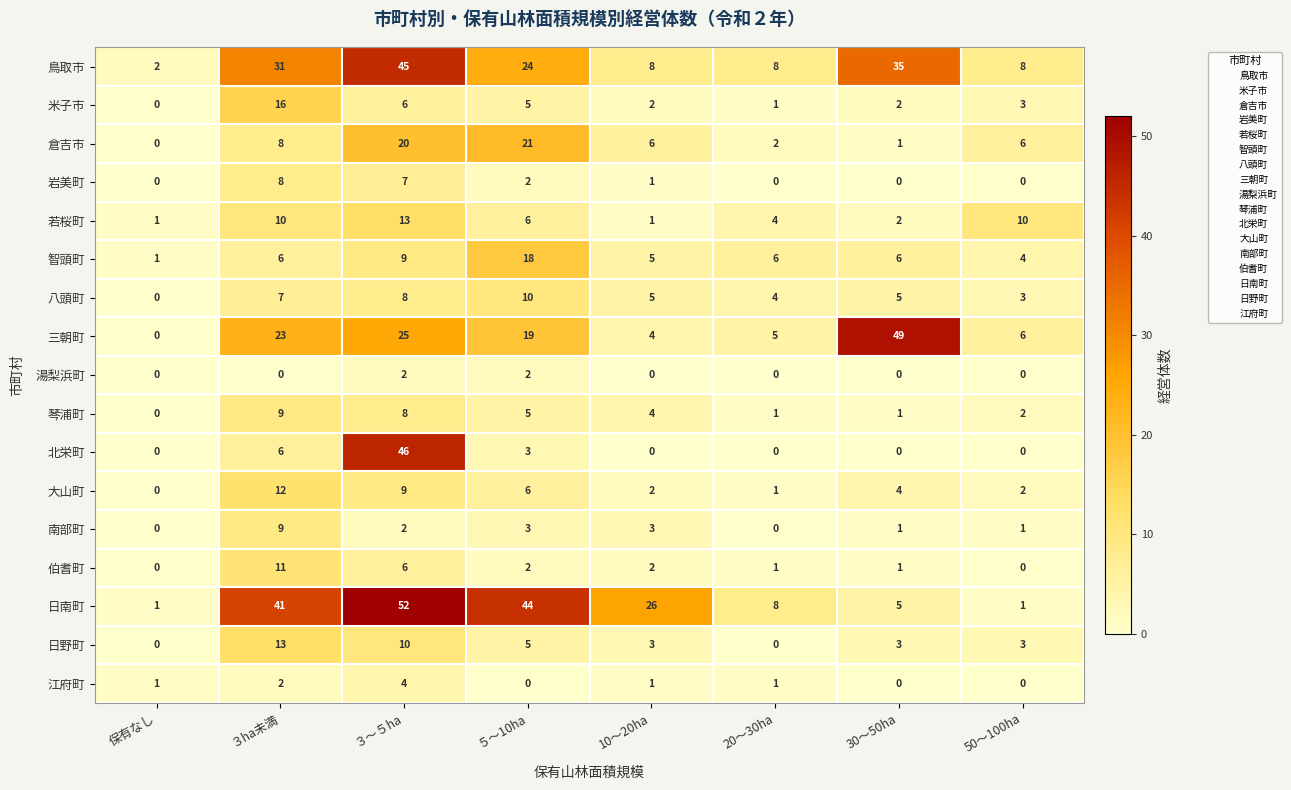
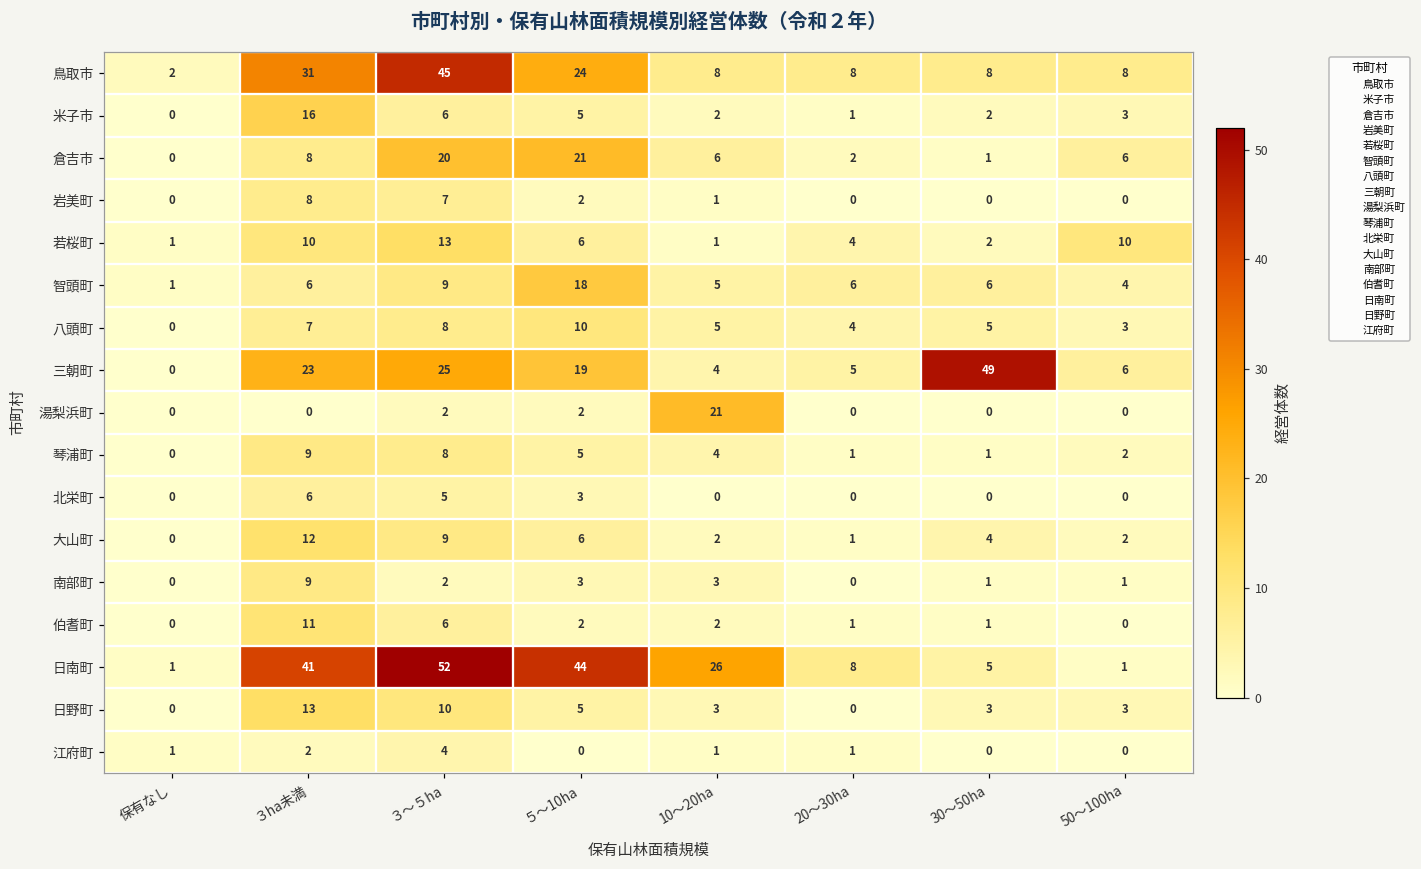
  {
    "鳥取市": {
      "保有なし": 2,
      "３ha未満": 31,
      "３～５ha": 45,
      "５～10ha": 24,
      "10～20ha": 8,
      "20～30ha": 8,
-     "30～50ha": 35,
+     "30～50ha": 8,
      "50～100ha": 8
    },
    "米子市": {
      "保有なし": 0,
      "３ha未満": 16,
      "３～５ha": 6,
      "５～10ha": 5,
      "10～20ha": 2,
      "20～30ha": 1,
      "30～50ha": 2,
      "50～100ha": 3
    },
    "倉吉市": {
      "保有なし": 0,
      "３ha未満": 8,
      "３～５ha": 20,
      "５～10ha": 21,
      "10～20ha": 6,
      "20～30ha": 2,
      "30～50ha": 1,
      "50～100ha": 6
    },
    "岩美町": {
      "保有なし": 0,
      "３ha未満": 8,
      "３～５ha": 7,
      "５～10ha": 2,
      "10～20ha": 1,
      "20～30ha": 0,
      "30～50ha": 0,
      "50～100ha": 0
    },
    "若桜町": {
      "保有なし": 1,
      "３ha未満": 10,
      "３～５ha": 13,
      "５～10ha": 6,
      "10～20ha": 1,
      "20～30ha": 4,
      "30～50ha": 2,
      "50～100ha": 10
    },
    "智頭町": {
      "保有なし": 1,
      "３ha未満": 6,
      "３～５ha": 9,
      "５～10ha": 18,
      "10～20ha": 5,
      "20～30ha": 6,
      "30～50ha": 6,
      "50～100ha": 4
    },
    "八頭町": {
      "保有なし": 0,
      "３ha未満": 7,
      "３～５ha": 8,
      "５～10ha": 10,
      "10～20ha": 5,
      "20～30ha": 4,
      "30～50ha": 5,
      "50～100ha": 3
    },
    "三朝町": {
      "保有なし": 0,
      "３ha未満": 23,
      "３～５ha": 25,
      "５～10ha": 19,
      "10～20ha": 4,
      "20～30ha": 5,
      "30～50ha": 49,
      "50～100ha": 6
    },
    "湯梨浜町": {
      "保有なし": 0,
      "３ha未満": 0,
      "３～５ha": 2,
      "５～10ha": 2,
-     "10～20ha": 0,
+     "10～20ha": 21,
      "20～30ha": 0,
      "30～50ha": 0,
      "50～100ha": 0
    },
    "琴浦町": {
      "保有なし": 0,
      "３ha未満": 9,
      "３～５ha": 8,
      "５～10ha": 5,
      "10～20ha": 4,
      "20～30ha": 1,
      "30～50ha": 1,
      "50～100ha": 2
    },
    "北栄町": {
      "保有なし": 0,
      "３ha未満": 6,
-     "３～５ha": 46,
+     "３～５ha": 5,
      "５～10ha": 3,
      "10～20ha": 0,
      "20～30ha": 0,
      "30～50ha": 0,
      "50～100ha": 0
    },
    "大山町": {
      "保有なし": 0,
      "３ha未満": 12,
      "３～５ha": 9,
      "５～10ha": 6,
      "10～20ha": 2,
      "20～30ha": 1,
      "30～50ha": 4,
      "50～100ha": 2
    },
    "南部町": {
      "保有なし": 0,
      "３ha未満": 9,
      "３～５ha": 2,
      "５～10ha": 3,
      "10～20ha": 3,
      "20～30ha": 0,
      "30～50ha": 1,
      "50～100ha": 1
    },
    "伯耆町": {
      "保有なし": 0,
      "３ha未満": 11,
      "３～５ha": 6,
      "５～10ha": 2,
      "10～20ha": 2,
      "20～30ha": 1,
      "30～50ha": 1,
      "50～100ha": 0
    },
    "日南町": {
      "保有なし": 1,
      "３ha未満": 41,
      "３～５ha": 52,
      "５～10ha": 44,
      "10～20ha": 26,
      "20～30ha": 8,
      "30～50ha": 5,
      "50～100ha": 1
    },
    "日野町": {
      "保有なし": 0,
      "３ha未満": 13,
      "３～５ha": 10,
      "５～10ha": 5,
      "10～20ha": 3,
      "20～30ha": 0,
      "30～50ha": 3,
      "50～100ha": 3
    },
    "江府町": {
      "保有なし": 1,
      "３ha未満": 2,
      "３～５ha": 4,
      "５～10ha": 0,
      "10～20ha": 1,
      "20～30ha": 1,
      "30～50ha": 0,
      "50～100ha": 0
    }
  }
